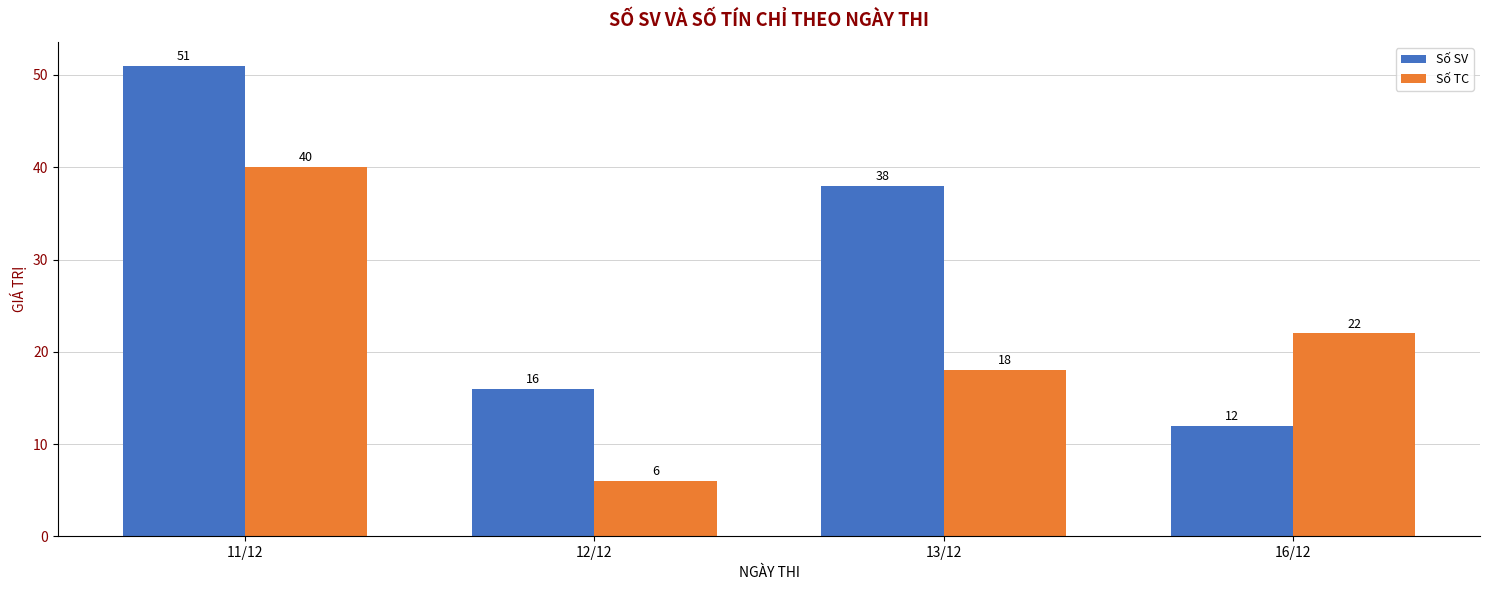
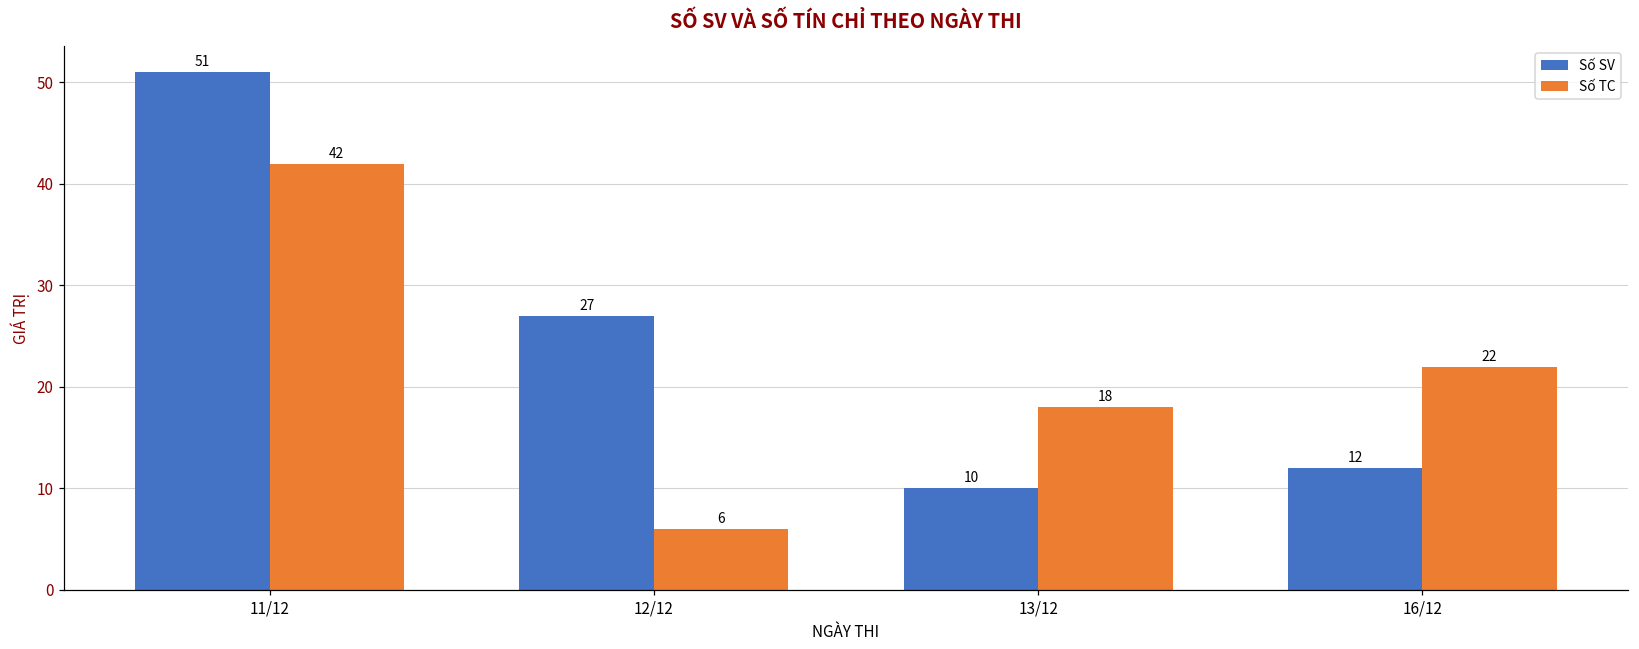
  {
    "Số SV": {
      "11/12": 51,
-     "12/12": 16,
-     "13/12": 38,
+     "12/12": 27,
+     "13/12": 10,
      "16/12": 12
    },
    "Số TC": {
-     "11/12": 40,
+     "11/12": 42,
      "12/12": 6,
      "13/12": 18,
      "16/12": 22
    }
  }
